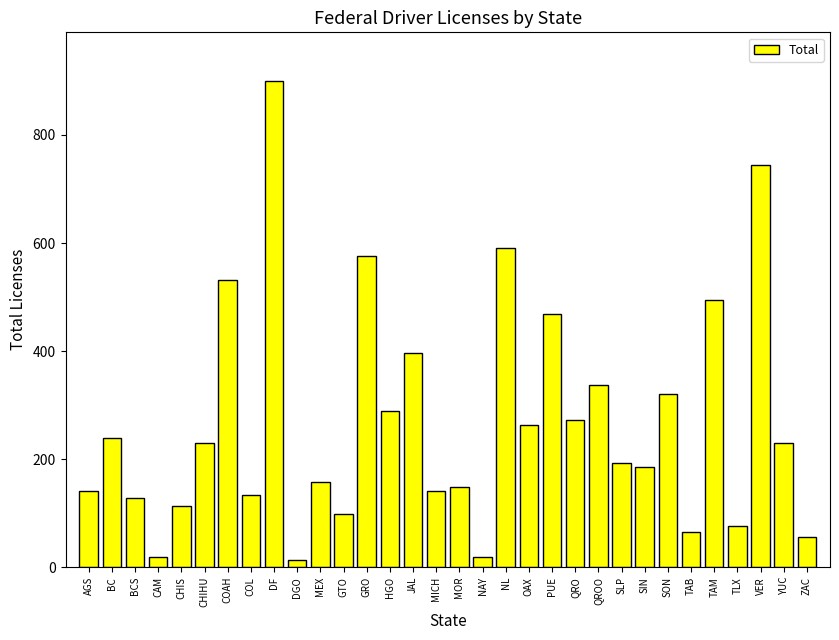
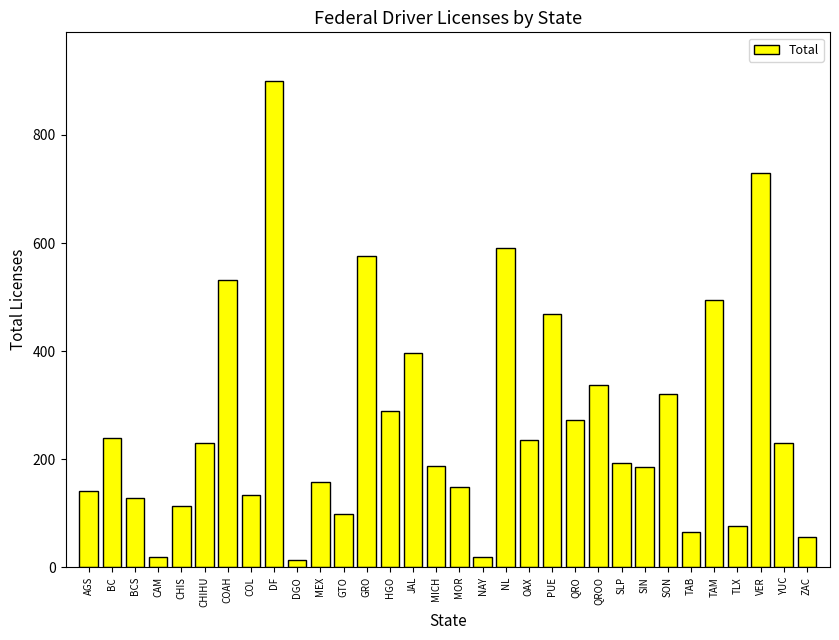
  {
    "AGS": 140,
    "BC": 240,
    "BCS": 130,
    "CAM": 20,
    "CHIS": 110,
    "CHIHU": 230,
    "COAH": 530,
    "COL": 130,
    "DF": 900,
    "DGO": 10,
    "MEX": 160,
    "GTO": 100,
    "GRO": 580,
    "HGO": 290,
    "JAL": 400,
-   "MICH": 140,
+   "MICH": 190,
    "MOR": 150,
    "NAY": 20,
    "NL": 590,
-   "OAX": 260,
+   "OAX": 240,
    "PUE": 470,
    "QRO": 270,
    "QROO": 340,
    "SLP": 190,
    "SIN": 190,
    "SON": 320,
    "TAB": 70,
    "TAM": 490,
    "TLX": 80,
-   "VER": 750,
+   "VER": 730,
    "YUC": 230,
    "ZAC": 60
  }
